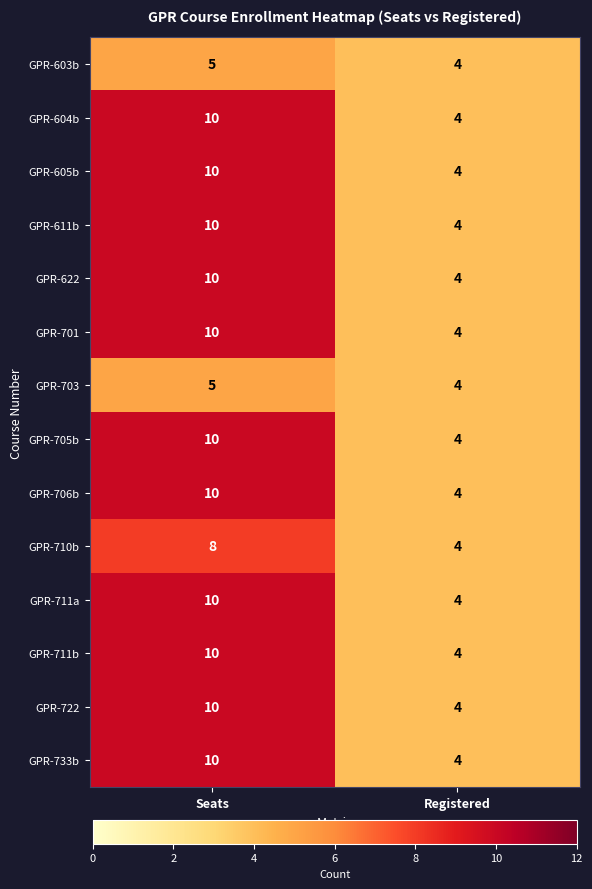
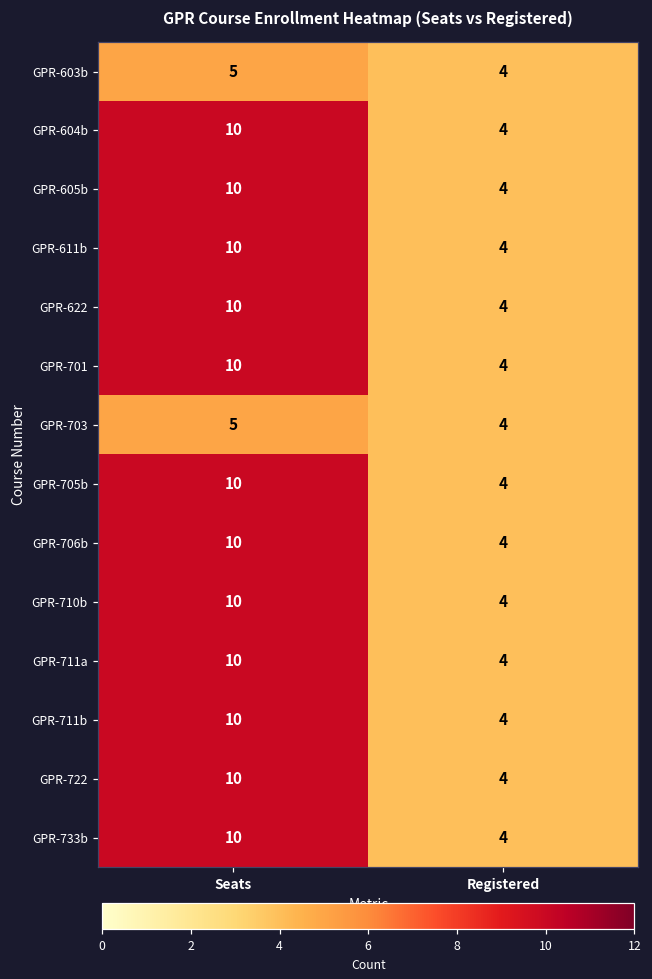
  {
    "GPR-603b": {
      "Seats": 5,
      "Registered": 4
    },
    "GPR-604b": {
      "Seats": 10,
      "Registered": 4
    },
    "GPR-605b": {
      "Seats": 10,
      "Registered": 4
    },
    "GPR-611b": {
      "Seats": 10,
      "Registered": 4
    },
    "GPR-622": {
      "Seats": 10,
      "Registered": 4
    },
    "GPR-701": {
      "Seats": 10,
      "Registered": 4
    },
    "GPR-703": {
      "Seats": 5,
      "Registered": 4
    },
    "GPR-705b": {
      "Seats": 10,
      "Registered": 4
    },
    "GPR-706b": {
      "Seats": 10,
      "Registered": 4
    },
    "GPR-710b": {
-     "Seats": 8,
+     "Seats": 10,
      "Registered": 4
    },
    "GPR-711a": {
      "Seats": 10,
      "Registered": 4
    },
    "GPR-711b": {
      "Seats": 10,
      "Registered": 4
    },
    "GPR-722": {
      "Seats": 10,
      "Registered": 4
    },
    "GPR-733b": {
      "Seats": 10,
      "Registered": 4
    }
  }
